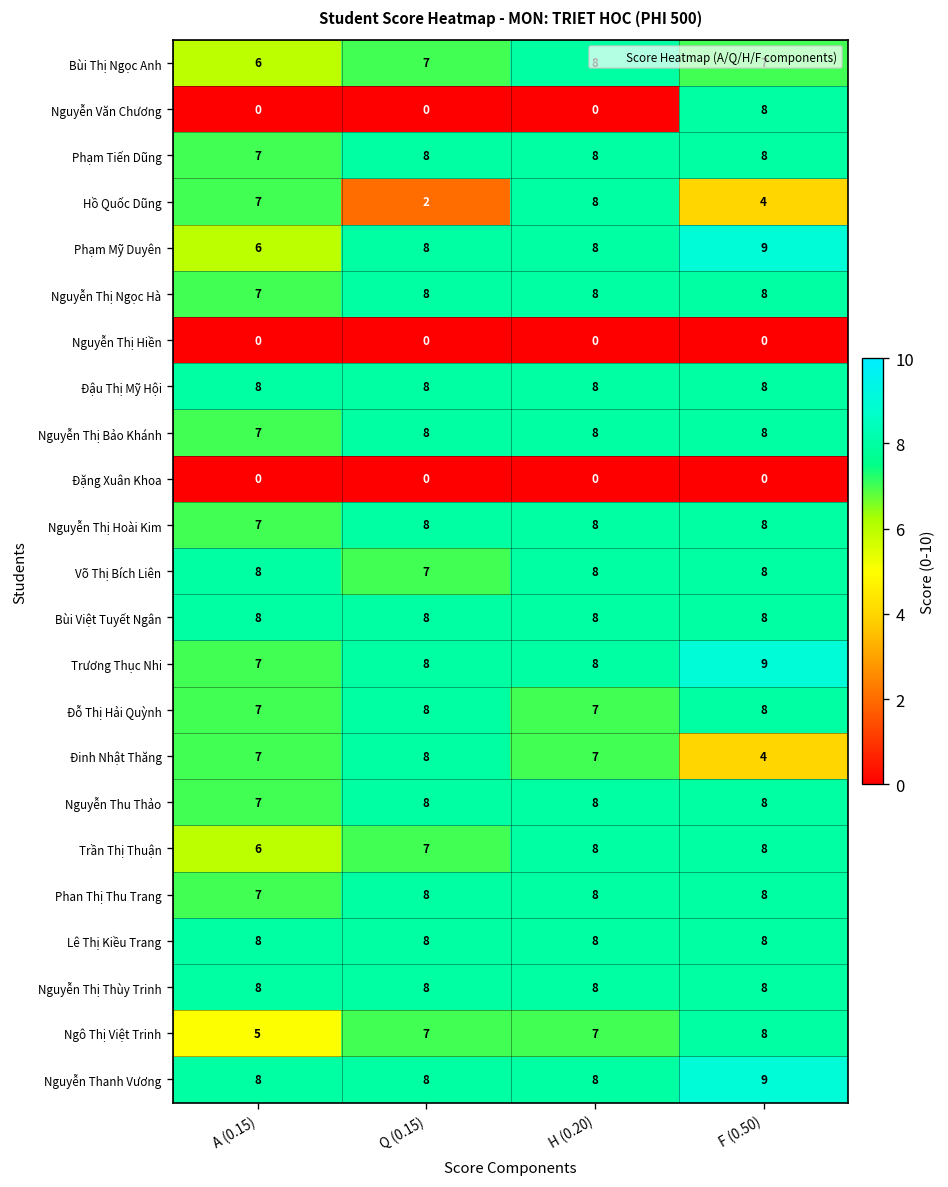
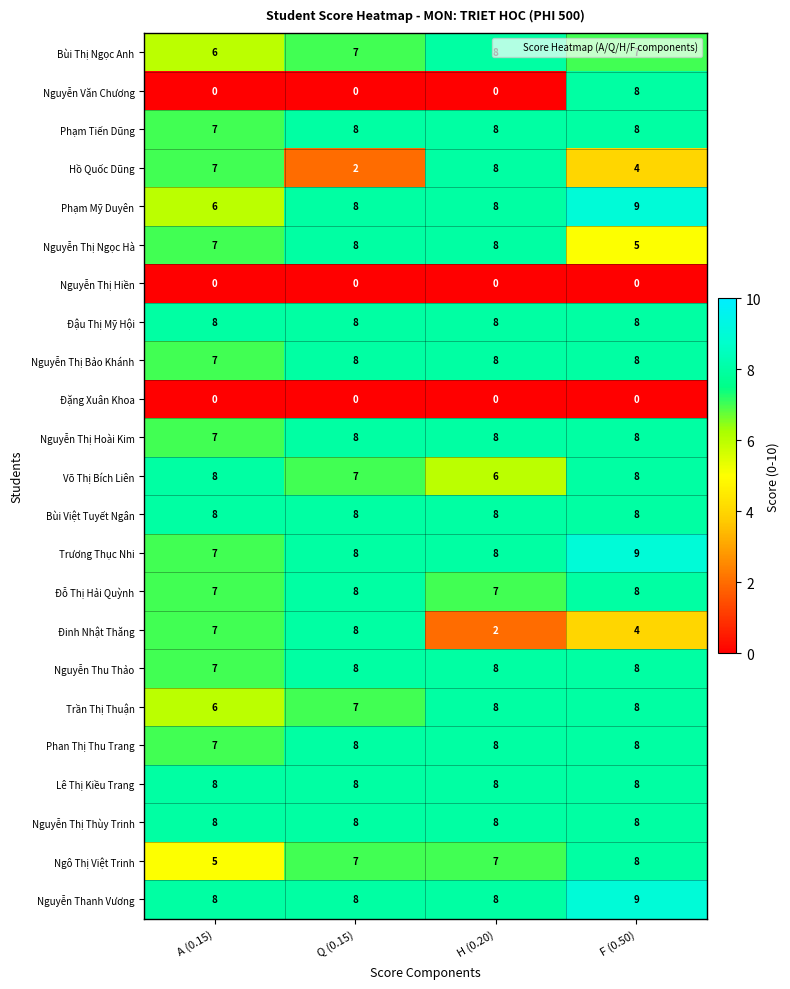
  {
    "Bùi Thị Ngọc Anh": {
      "A (0.15)": 6,
      "Q (0.15)": 7
    },
    "Nguyễn Văn Chương": {
      "A (0.15)": 0,
      "Q (0.15)": 0,
      "H (0.20)": 0,
      "F (0.50)": 8
    },
    "Phạm Tiến Dũng": {
      "A (0.15)": 7,
      "Q (0.15)": 8,
      "H (0.20)": 8,
      "F (0.50)": 8
    },
    "Hồ Quốc Dũng": {
      "A (0.15)": 7,
      "Q (0.15)": 2,
      "H (0.20)": 8,
      "F (0.50)": 4
    },
    "Phạm Mỹ Duyên": {
      "A (0.15)": 6,
      "Q (0.15)": 8,
      "H (0.20)": 8,
      "F (0.50)": 9
    },
    "Nguyễn Thị Ngọc Hà": {
      "A (0.15)": 7,
      "Q (0.15)": 8,
      "H (0.20)": 8,
-     "F (0.50)": 8
+     "F (0.50)": 5
    },
    "Nguyễn Thị Hiền": {
      "A (0.15)": 0,
      "Q (0.15)": 0,
      "H (0.20)": 0,
      "F (0.50)": 0
    },
    "Đậu Thị Mỹ Hội": {
      "A (0.15)": 8,
      "Q (0.15)": 8,
      "H (0.20)": 8,
      "F (0.50)": 8
    },
    "Nguyễn Thị Bảo Khánh": {
      "A (0.15)": 7,
      "Q (0.15)": 8,
      "H (0.20)": 8,
      "F (0.50)": 8
    },
    "Đặng Xuân Khoa": {
      "A (0.15)": 0,
      "Q (0.15)": 0,
      "H (0.20)": 0,
      "F (0.50)": 0
    },
    "Nguyễn Thị Hoài Kim": {
      "A (0.15)": 7,
      "Q (0.15)": 8,
      "H (0.20)": 8,
      "F (0.50)": 8
    },
    "Võ Thị Bích Liên": {
      "A (0.15)": 8,
      "Q (0.15)": 7,
-     "H (0.20)": 8,
+     "H (0.20)": 6,
      "F (0.50)": 8
    },
    "Bùi Việt Tuyết Ngân": {
      "A (0.15)": 8,
      "Q (0.15)": 8,
      "H (0.20)": 8,
      "F (0.50)": 8
    },
    "Trương Thục Nhi": {
      "A (0.15)": 7,
      "Q (0.15)": 8,
      "H (0.20)": 8,
      "F (0.50)": 9
    },
    "Đỗ Thị Hải Quỳnh": {
      "A (0.15)": 7,
      "Q (0.15)": 8,
      "H (0.20)": 7,
      "F (0.50)": 8
    },
    "Đinh Nhật Thăng": {
      "A (0.15)": 7,
      "Q (0.15)": 8,
-     "H (0.20)": 7,
+     "H (0.20)": 2,
      "F (0.50)": 4
    },
    "Nguyễn Thu Thảo": {
      "A (0.15)": 7,
      "Q (0.15)": 8,
      "H (0.20)": 8,
      "F (0.50)": 8
    },
    "Trần Thị Thuận": {
      "A (0.15)": 6,
      "Q (0.15)": 7,
      "H (0.20)": 8,
      "F (0.50)": 8
    },
    "Phan Thị Thu Trang": {
      "A (0.15)": 7,
      "Q (0.15)": 8,
      "H (0.20)": 8,
      "F (0.50)": 8
    },
    "Lê Thị Kiều Trang": {
      "A (0.15)": 8,
      "Q (0.15)": 8,
      "H (0.20)": 8,
      "F (0.50)": 8
    },
    "Nguyễn Thị Thùy Trinh": {
      "A (0.15)": 8,
      "Q (0.15)": 8,
      "H (0.20)": 8,
      "F (0.50)": 8
    },
    "Ngô Thị Việt Trinh": {
      "A (0.15)": 5,
      "Q (0.15)": 7,
      "H (0.20)": 7,
      "F (0.50)": 8
    },
    "Nguyễn Thanh Vương": {
      "A (0.15)": 8,
      "Q (0.15)": 8,
      "H (0.20)": 8,
      "F (0.50)": 9
    }
  }
